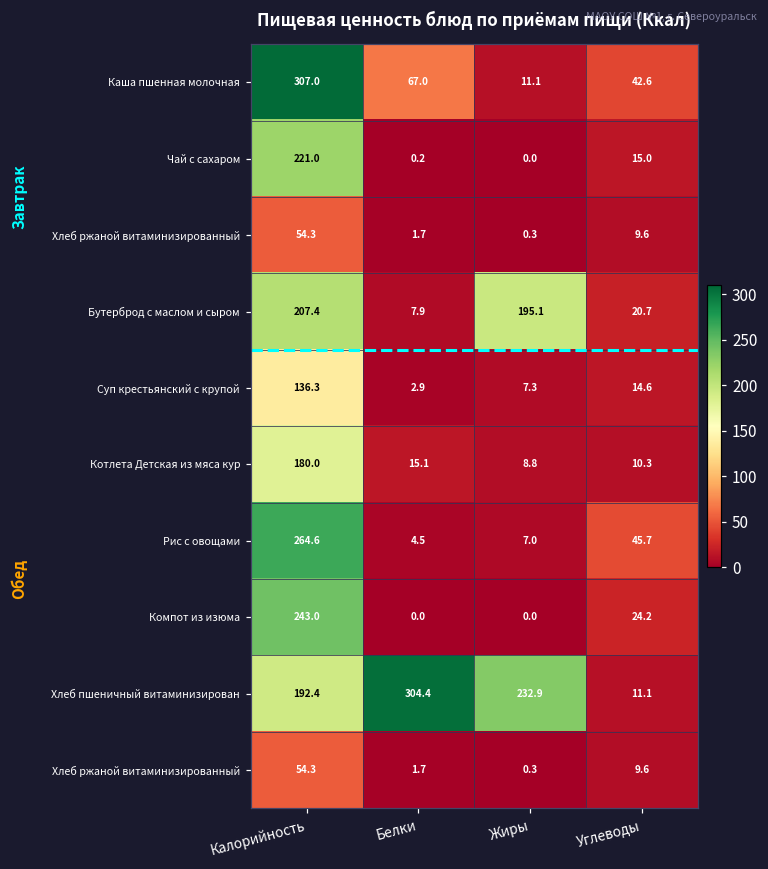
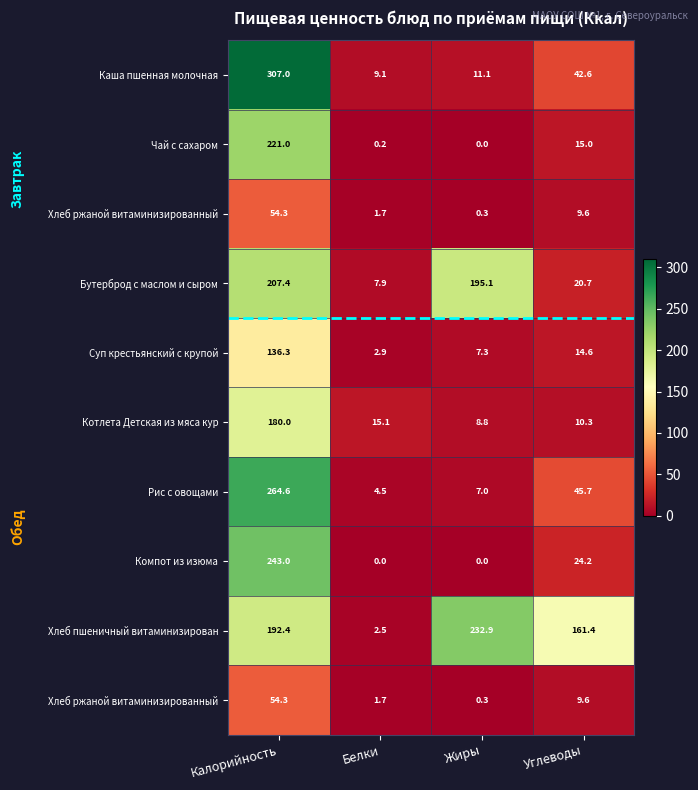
  {
    "Каша пшенная молочная": {
      "Калорийность": 307.0,
-     "Белки": 67.0,
+     "Белки": 9.1,
      "Жиры": 11.1,
      "Углеводы": 42.6
    },
    "Чай с сахаром": {
      "Калорийность": 221.0,
      "Белки": 0.2,
      "Жиры": 0.0,
      "Углеводы": 15.0
    },
    "Бутерброд с маслом и сыром": {
      "Калорийность": 207.4,
      "Белки": 7.9,
      "Жиры": 195.1,
      "Углеводы": 20.7
    },
    "Суп крестьянский с крупой": {
      "Калорийность": 136.3,
      "Белки": 2.9,
      "Жиры": 7.3,
      "Углеводы": 14.6
    },
    "Котлета Детская из мяса кур": {
      "Калорийность": 180.0,
      "Белки": 15.1,
      "Жиры": 8.8,
      "Углеводы": 10.3
    },
    "Рис с овощами": {
      "Калорийность": 264.6,
      "Белки": 4.5,
      "Жиры": 7.0,
      "Углеводы": 45.7
    },
    "Компот из изюма": {
      "Калорийность": 243.0,
      "Белки": 0.0,
      "Жиры": 0.0,
      "Углеводы": 24.2
    },
    "Хлеб пшеничный витаминизирован": {
      "Калорийность": 192.4,
-     "Белки": 304.4,
+     "Белки": 2.5,
      "Жиры": 232.9,
-     "Углеводы": 11.1
+     "Углеводы": 161.4
    }
  }
